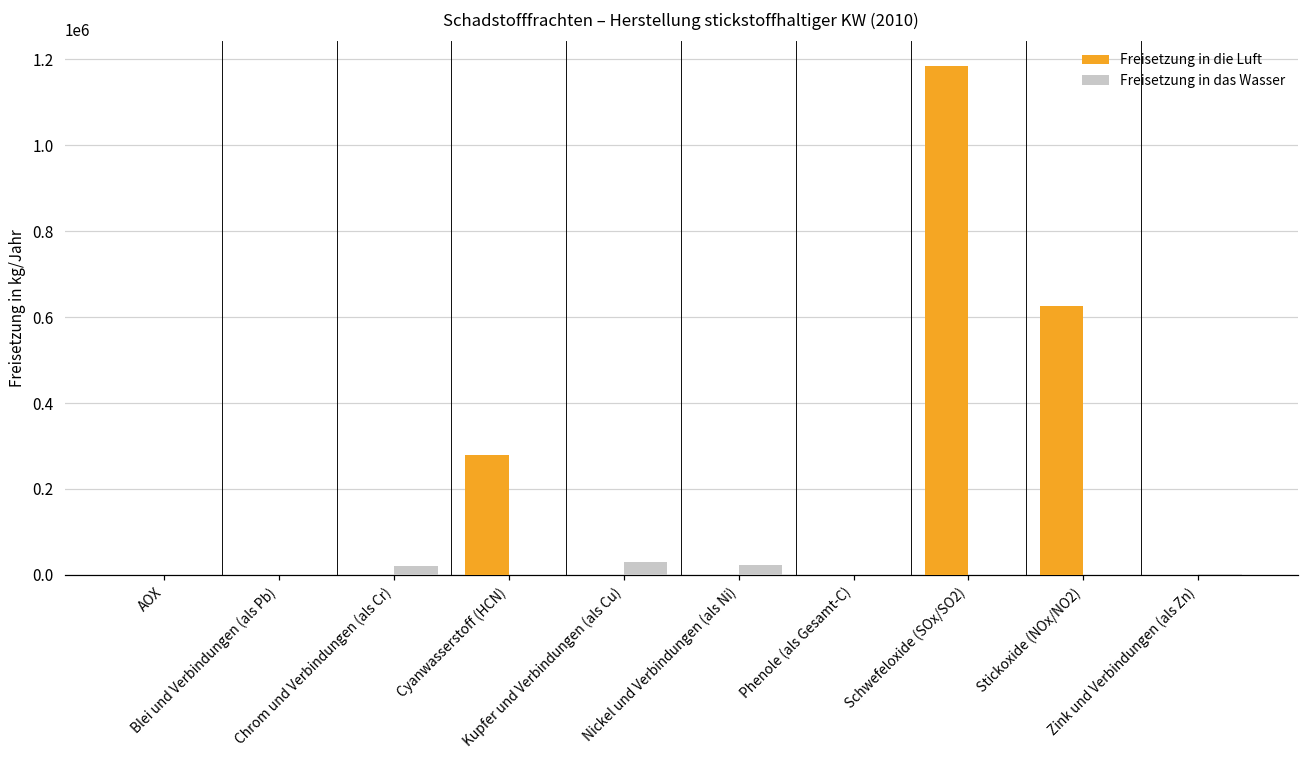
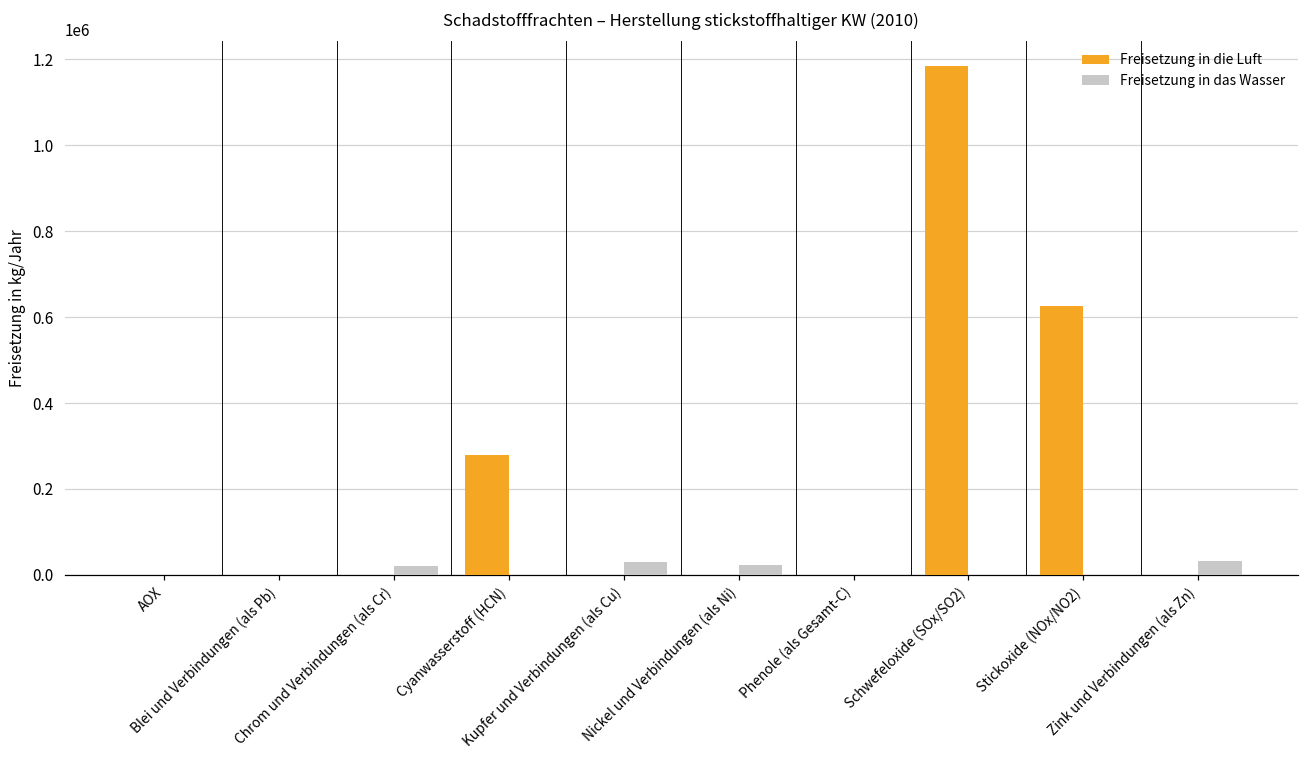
  {
    "Freisetzung in die Luft": {
      "AOX": 0,
      "Blei und Verbindungen (als Pb)": 0,
      "Chrom und Verbindungen (als Cr)": 0,
      "Cyanwasserstoff (HCN)": 280000,
      "Kupfer und Verbindungen (als Cu)": 0,
      "Nickel und Verbindungen (als Ni)": 0,
      "Phenole (als Gesamt-C)": 0,
      "Schwefeloxide (SOx/SO2)": 1180000,
      "Stickoxide (NOx/NO2)": 630000,
      "Zink und Verbindungen (als Zn)": 0
    },
    "Freisetzung in das Wasser": {
      "AOX": 0,
      "Chrom und Verbindungen (als Cr)": 20000,
      "Cyanwasserstoff (HCN)": 0,
      "Kupfer und Verbindungen (als Cu)": 30000,
      "Nickel und Verbindungen (als Ni)": 20000,
      "Phenole (als Gesamt-C)": 0,
      "Schwefeloxide (SOx/SO2)": 0,
      "Stickoxide (NOx/NO2)": 0,
-     "Zink und Verbindungen (als Zn)": 0
+     "Zink und Verbindungen (als Zn)": 30000
    }
  }
